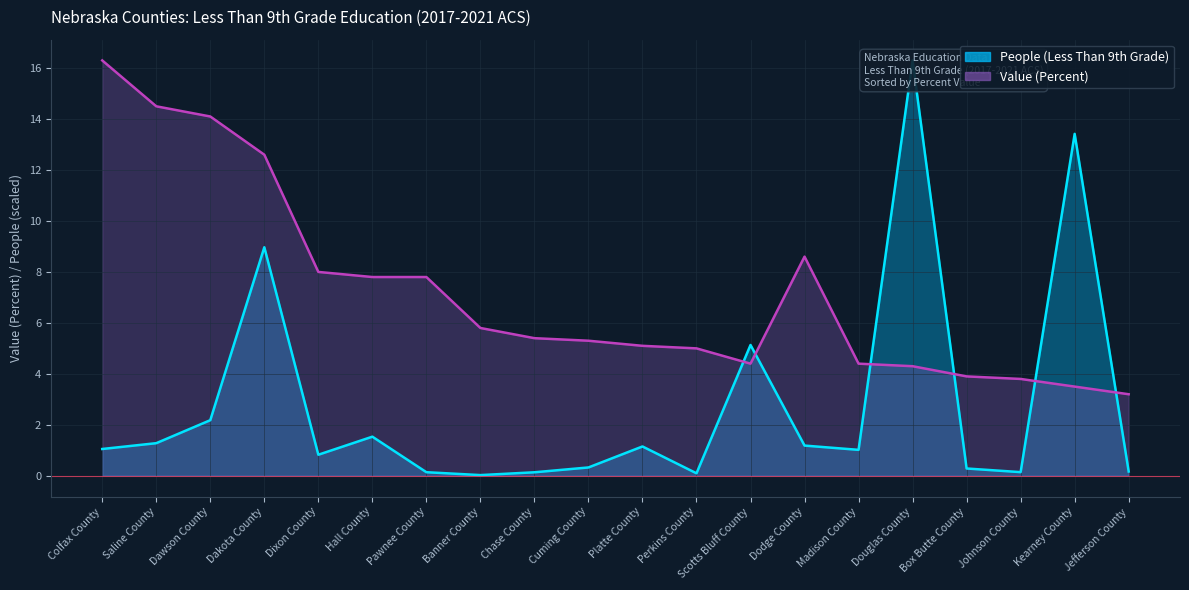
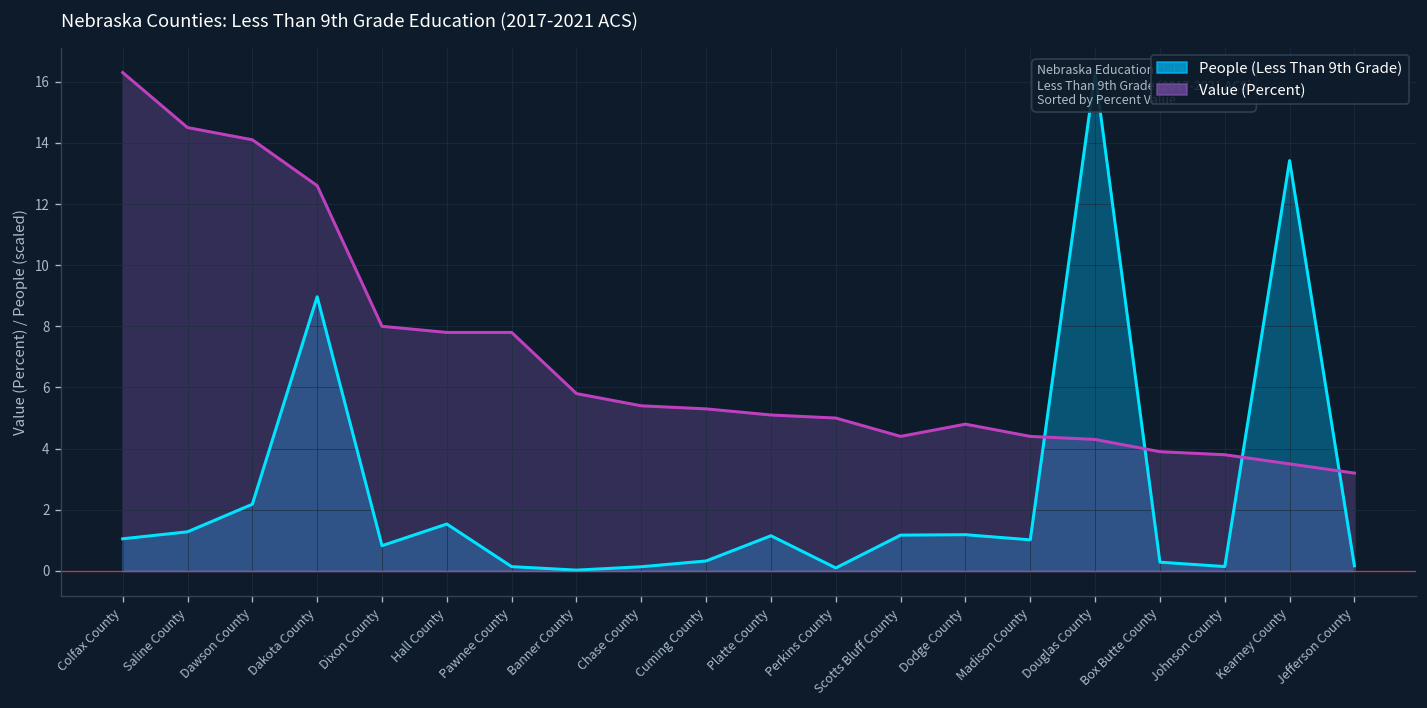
  {
    "People (Less Than 9th Grade)": {
      "Colfax County": 1.1,
      "Saline County": 1.3,
      "Dawson County": 2.2,
      "Dakota County": 9.0,
      "Dixon County": 0.8,
      "Hall County": 1.5,
      "Pawnee County": 0.1,
      "Banner County": 0.0,
      "Chase County": 0.1,
      "Cuming County": 0.3,
      "Platte County": 1.2,
      "Perkins County": 0.1,
-     "Scotts Bluff County": 5.1,
+     "Scotts Bluff County": 1.2,
      "Dodge County": 1.2,
      "Madison County": 1.0,
      "Box Butte County": 0.3,
      "Johnson County": 0.1,
      "Kearney County": 13.4,
      "Jefferson County": 0.2
    },
    "Value (Percent)": {
      "Colfax County": 16.3,
      "Saline County": 14.5,
      "Dawson County": 14.1,
      "Dakota County": 12.6,
      "Dixon County": 8.0,
      "Hall County": 7.8,
      "Pawnee County": 7.8,
      "Banner County": 5.8,
      "Chase County": 5.4,
      "Cuming County": 5.3,
      "Platte County": 5.1,
      "Perkins County": 5.0,
      "Scotts Bluff County": 4.4,
-     "Dodge County": 8.6,
+     "Dodge County": 4.8,
      "Madison County": 4.4,
      "Douglas County": 4.3,
      "Box Butte County": 3.9,
      "Johnson County": 3.8,
      "Kearney County": 3.5,
      "Jefferson County": 3.2
    }
  }
